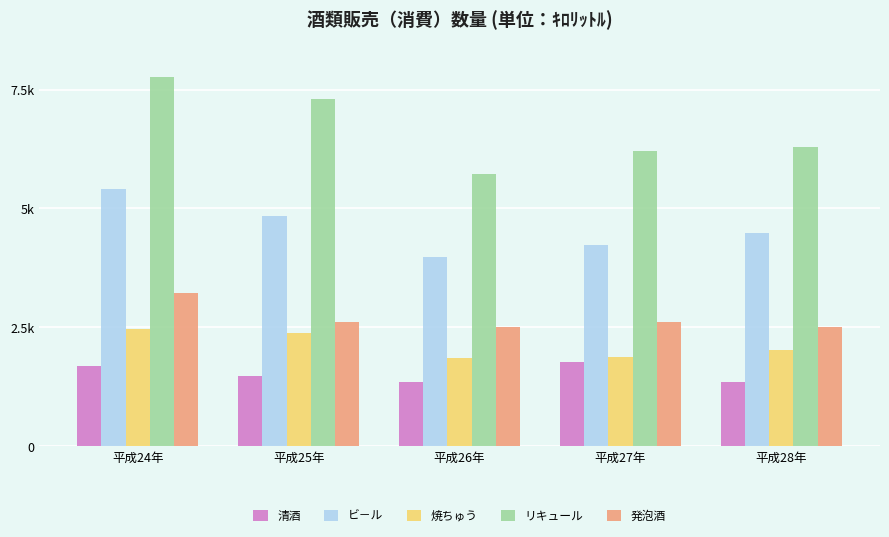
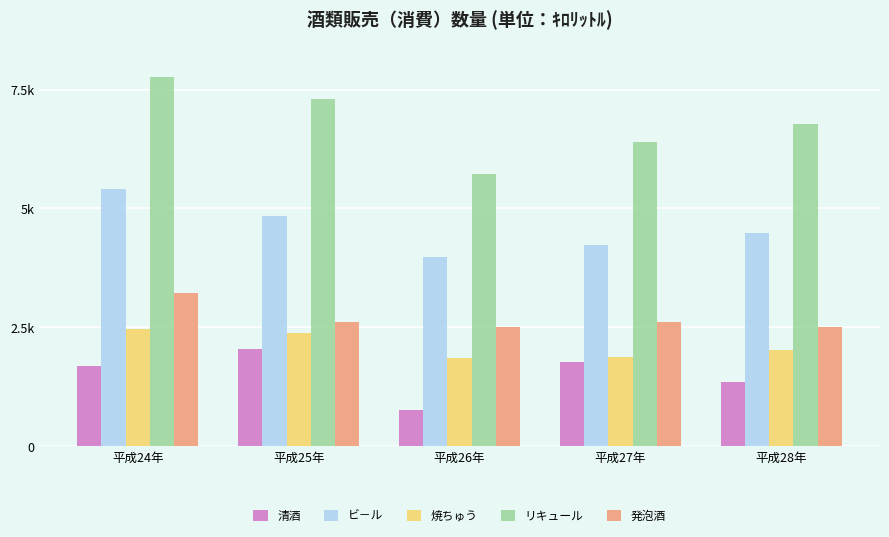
  {
    "清酒": {
      "平成24年": 1700,
-     "平成25年": 1500,
-     "平成26年": 1300,
+     "平成25年": 2000,
+     "平成26年": 800,
      "平成27年": 1800,
      "平成28年": 1300
    },
    "ビ－ル": {
      "平成24年": 5400,
      "平成25年": 4800,
      "平成26年": 4000,
      "平成27年": 4200,
      "平成28年": 4500
    },
    "リキュール": {
      "平成24年": 7800,
      "平成25年": 7300,
      "平成26年": 5700,
-     "平成27年": 6200,
-     "平成28年": 6300
+     "平成27年": 6400,
+     "平成28年": 6800
    }
  }
